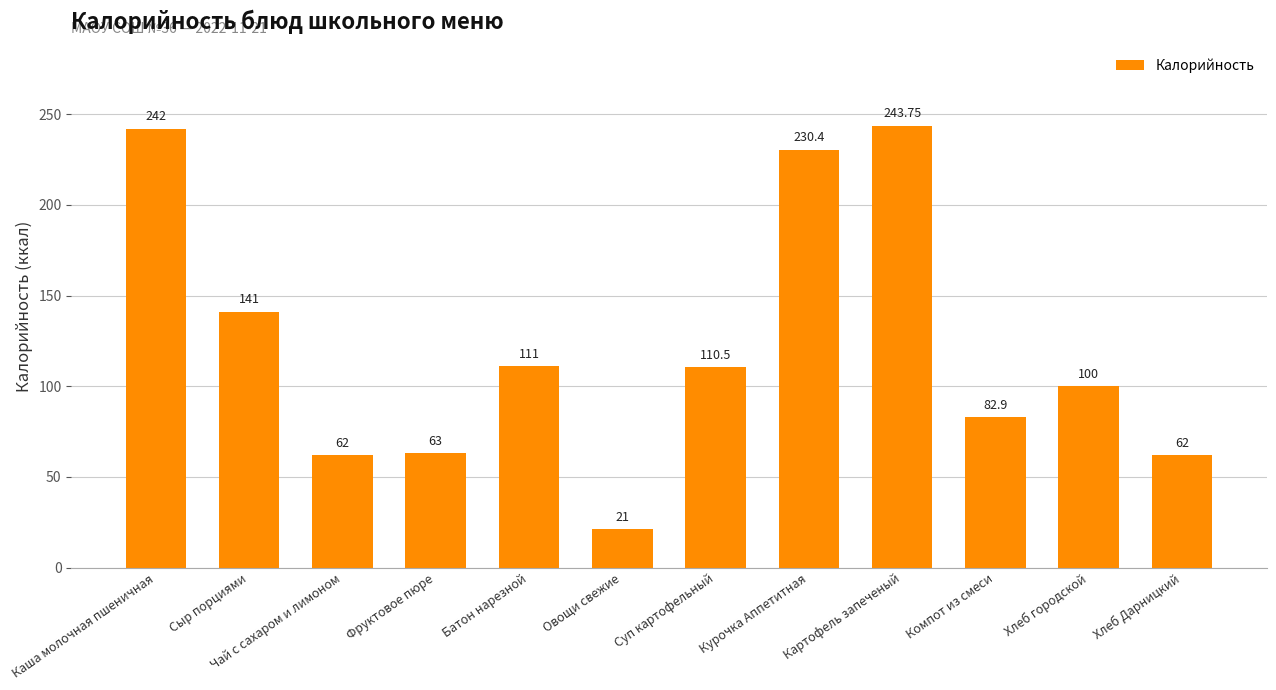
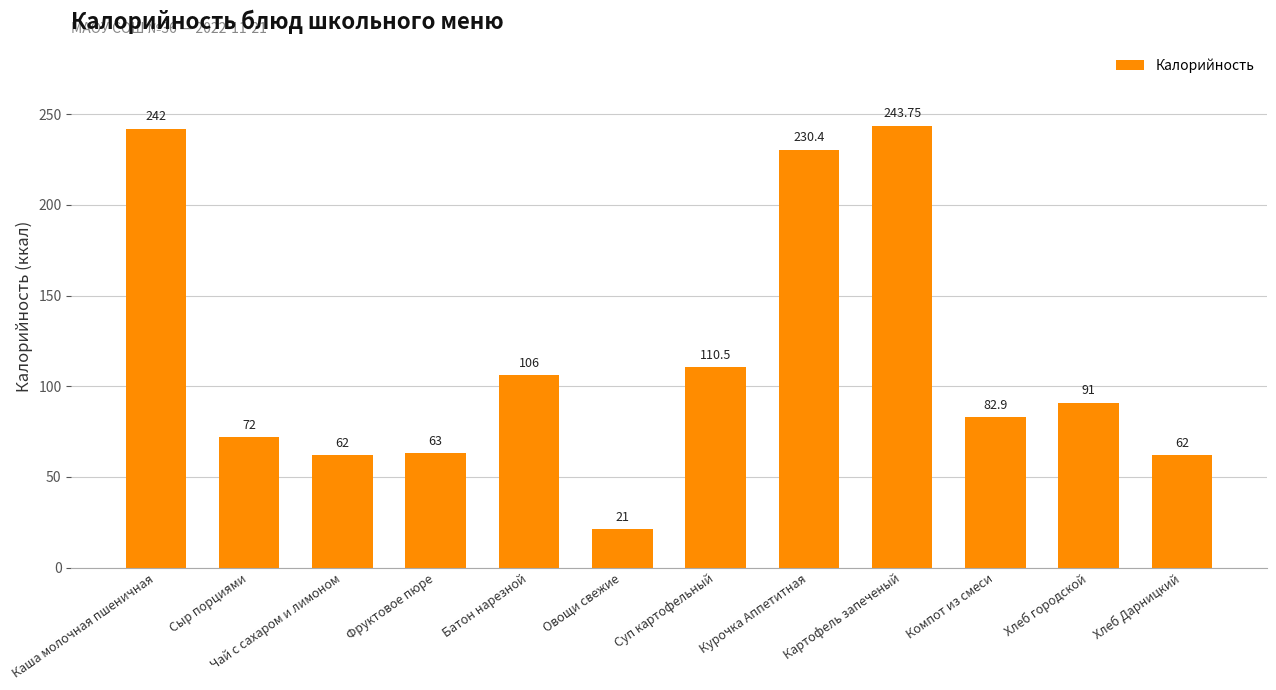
  {
    "Каша молочная пшеничная": 242,
-   "Сыр порциями": 141,
+   "Сыр порциями": 72,
    "Чай с сахаром и лимоном": 62,
    "Фруктовое пюре": 63,
-   "Батон нарезной": 111,
+   "Батон нарезной": 106,
    "Овощи свежие": 21,
    "Суп картофельный": 110.5,
    "Курочка Аппетитная": 230.4,
    "Картофель запеченый": 243.75,
    "Компот из смеси": 82.9,
-   "Хлеб городской": 100,
+   "Хлеб городской": 91,
    "Хлеб Дарницкий": 62
  }
